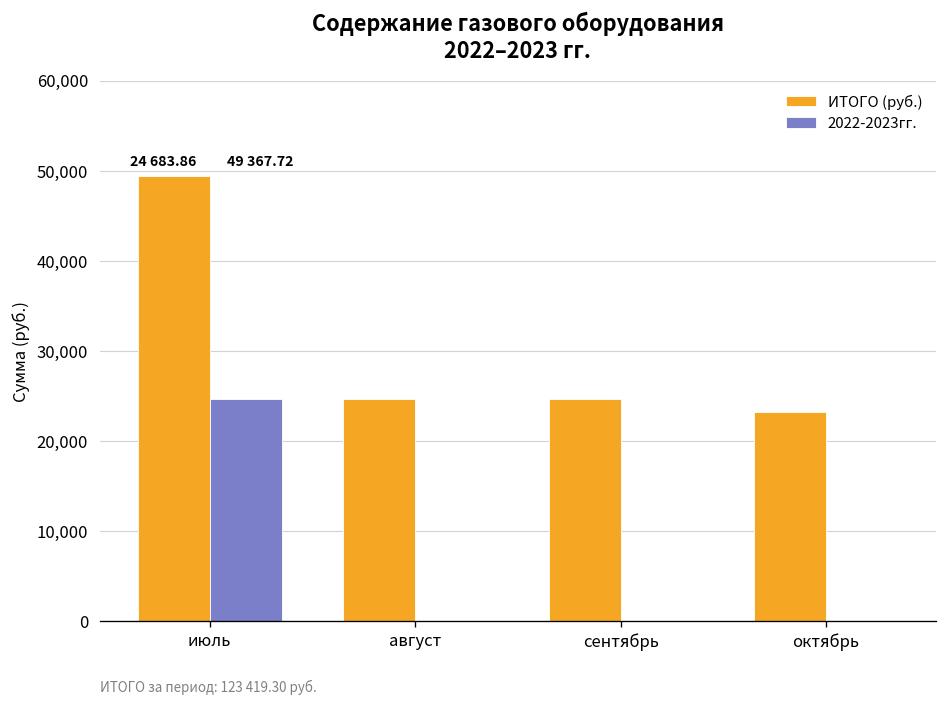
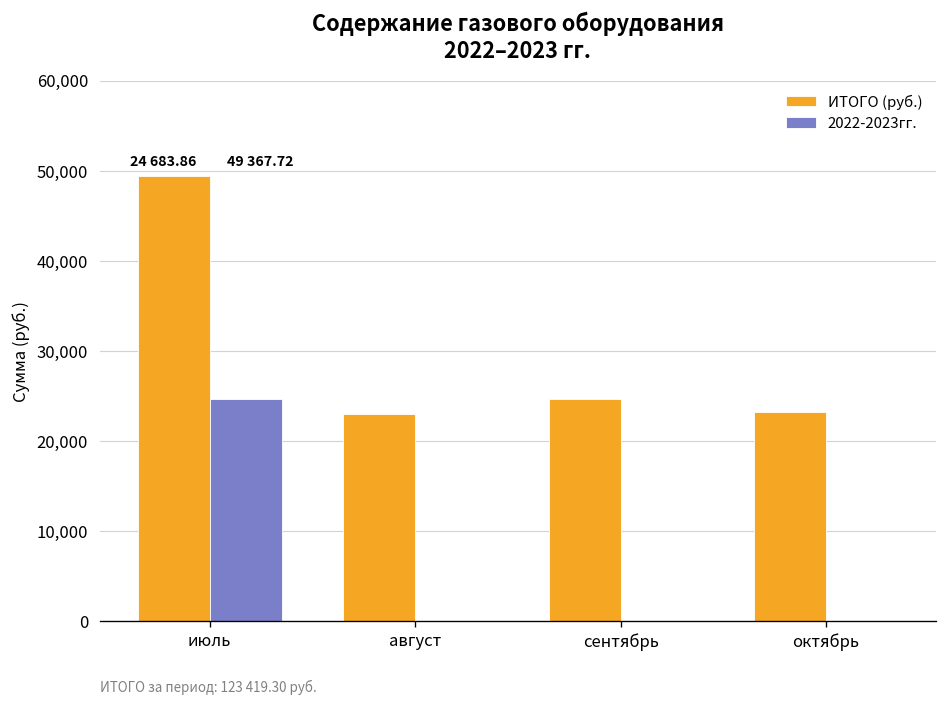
  {
    "ИТОГО (руб.)": {
-     "август": "25,000",
+     "август": "23,000",
      "сентябрь": "25,000",
      "октябрь": "23,000"
    },
    "2022-2023гг.": {
      "июль": "25,000",
      "август": "0",
      "сентябрь": "0",
      "октябрь": "0"
    }
  }
